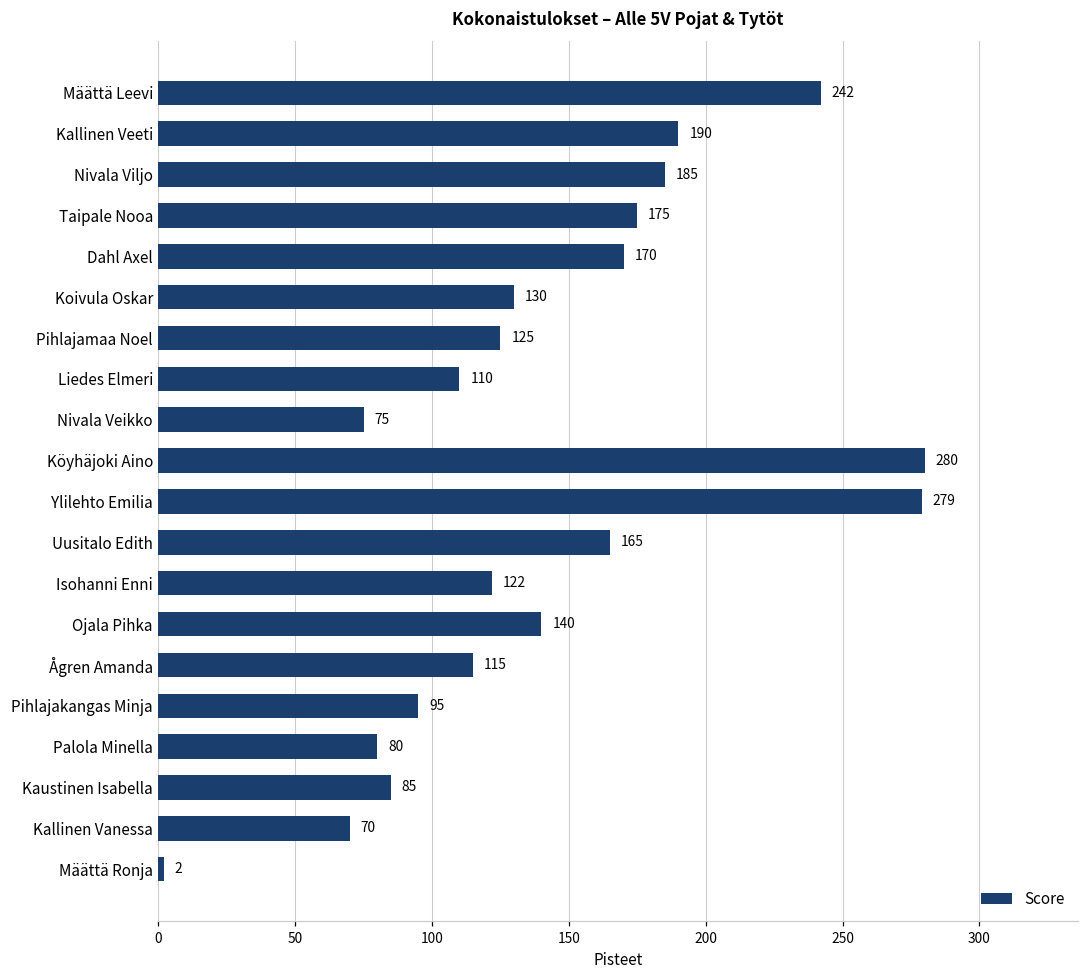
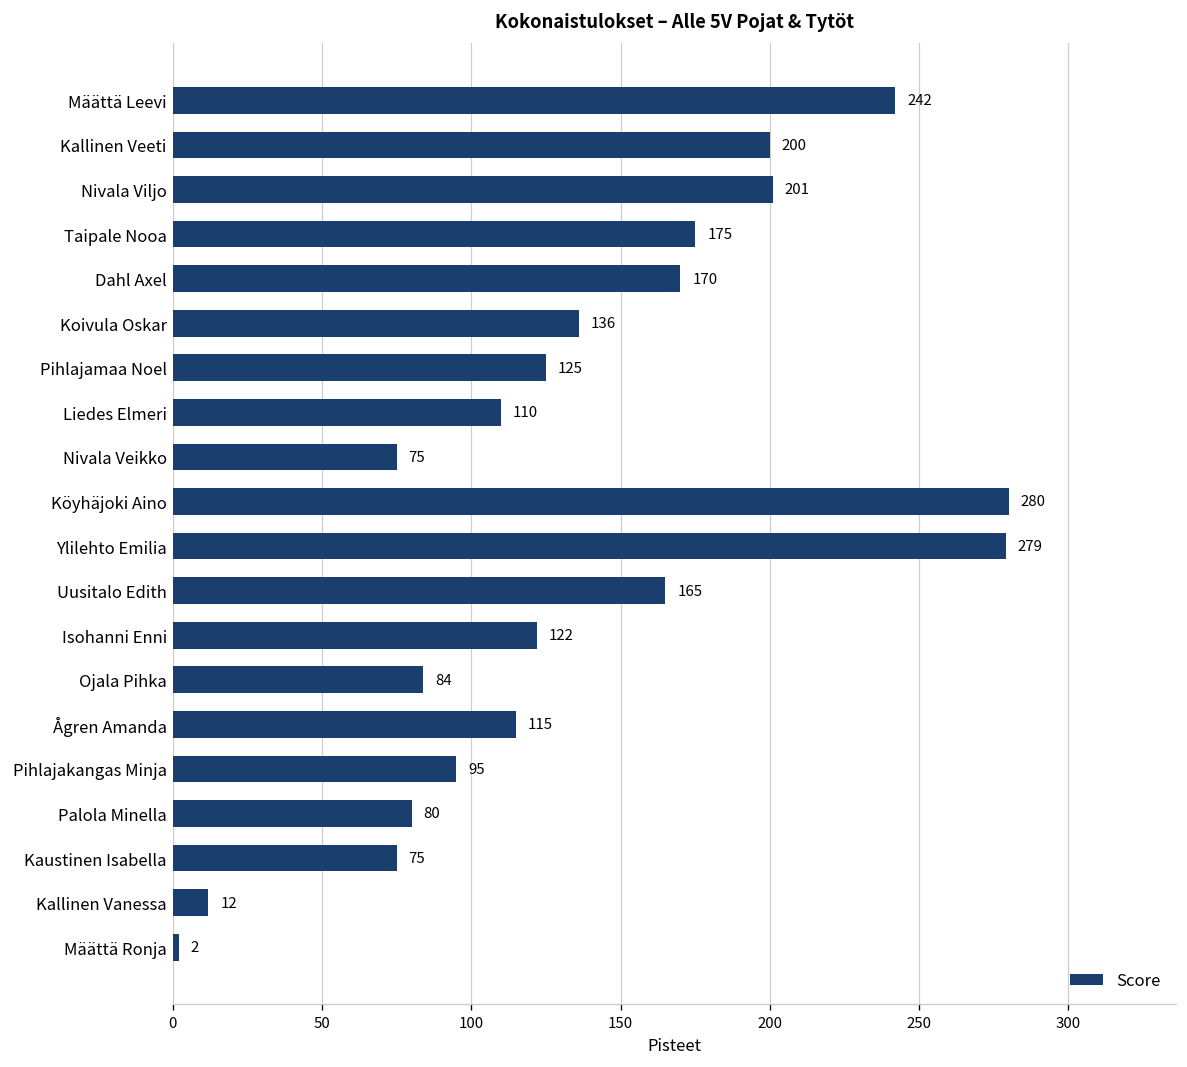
  {
    "Määttä Leevi": 242,
-   "Kallinen Veeti": 190,
-   "Nivala Viljo": 185,
+   "Kallinen Veeti": 200,
+   "Nivala Viljo": 201,
    "Taipale Nooa": 175,
    "Dahl Axel": 170,
-   "Koivula Oskar": 130,
+   "Koivula Oskar": 136,
    "Pihlajamaa Noel": 125,
    "Liedes Elmeri": 110,
    "Nivala Veikko": 75,
    "Köyhäjoki Aino": 280,
    "Ylilehto Emilia": 279,
    "Uusitalo Edith": 165,
    "Isohanni Enni": 122,
-   "Ojala Pihka": 140,
+   "Ojala Pihka": 84,
    "Ågren Amanda": 115,
    "Pihlajakangas Minja": 95,
    "Palola Minella": 80,
-   "Kaustinen Isabella": 85,
-   "Kallinen Vanessa": 70,
+   "Kaustinen Isabella": 75,
+   "Kallinen Vanessa": 12,
    "Määttä Ronja": 2
  }
